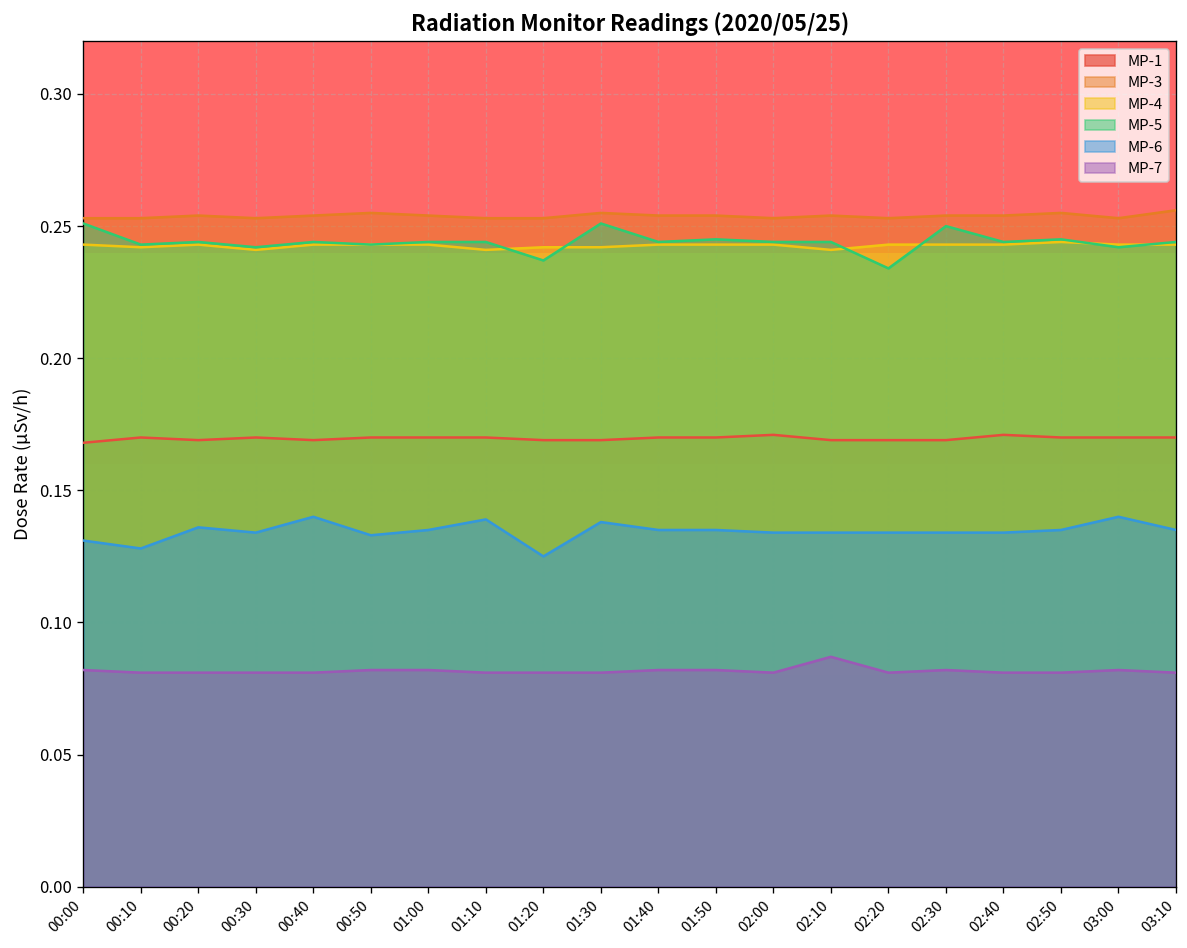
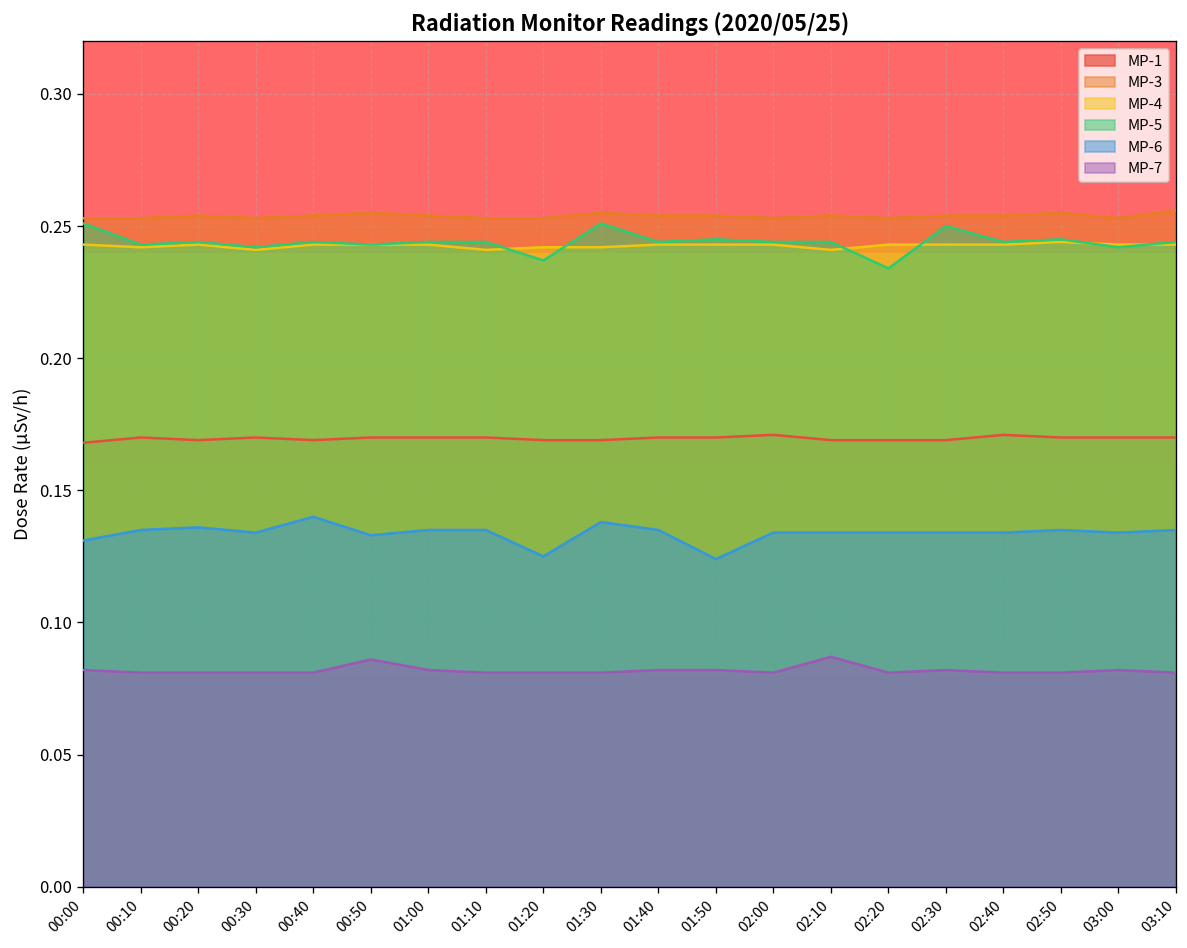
  {
    "MP-5": {
      "00:00": 0.251,
      "01:10": 0.244,
      "01:20": 0.237,
      "01:30": 0.251,
      "01:50": 0.245,
      "02:10": 0.244,
      "02:20": 0.234,
      "02:30": 0.250
    },
    "MP-6": {
      "00:00": 0.131,
-     "00:10": 0.128,
+     "00:10": 0.135,
      "00:20": 0.136,
      "00:30": 0.134,
      "00:40": 0.140,
      "00:50": 0.133,
      "01:00": 0.135,
-     "01:10": 0.139,
+     "01:10": 0.135,
      "01:20": 0.125,
      "01:30": 0.138,
      "01:40": 0.135,
-     "01:50": 0.135,
+     "01:50": 0.124,
      "02:00": 0.134,
      "02:10": 0.134,
      "02:20": 0.134,
      "02:30": 0.134,
      "02:40": 0.134,
      "02:50": 0.135,
-     "03:00": 0.140,
+     "03:00": 0.134,
      "03:10": 0.135
    },
    "MP-7": {
      "00:00": 0.082,
      "00:10": 0.081,
      "00:20": 0.081,
      "00:30": 0.081,
      "00:40": 0.081,
-     "00:50": 0.082,
+     "00:50": 0.086,
      "01:00": 0.082,
      "01:10": 0.081,
      "01:20": 0.081,
      "01:30": 0.081,
      "01:40": 0.082,
      "01:50": 0.082,
      "02:00": 0.081,
      "02:10": 0.087,
      "02:20": 0.081,
      "02:30": 0.082,
      "02:40": 0.081,
      "02:50": 0.081,
      "03:00": 0.082,
      "03:10": 0.081
    }
  }
